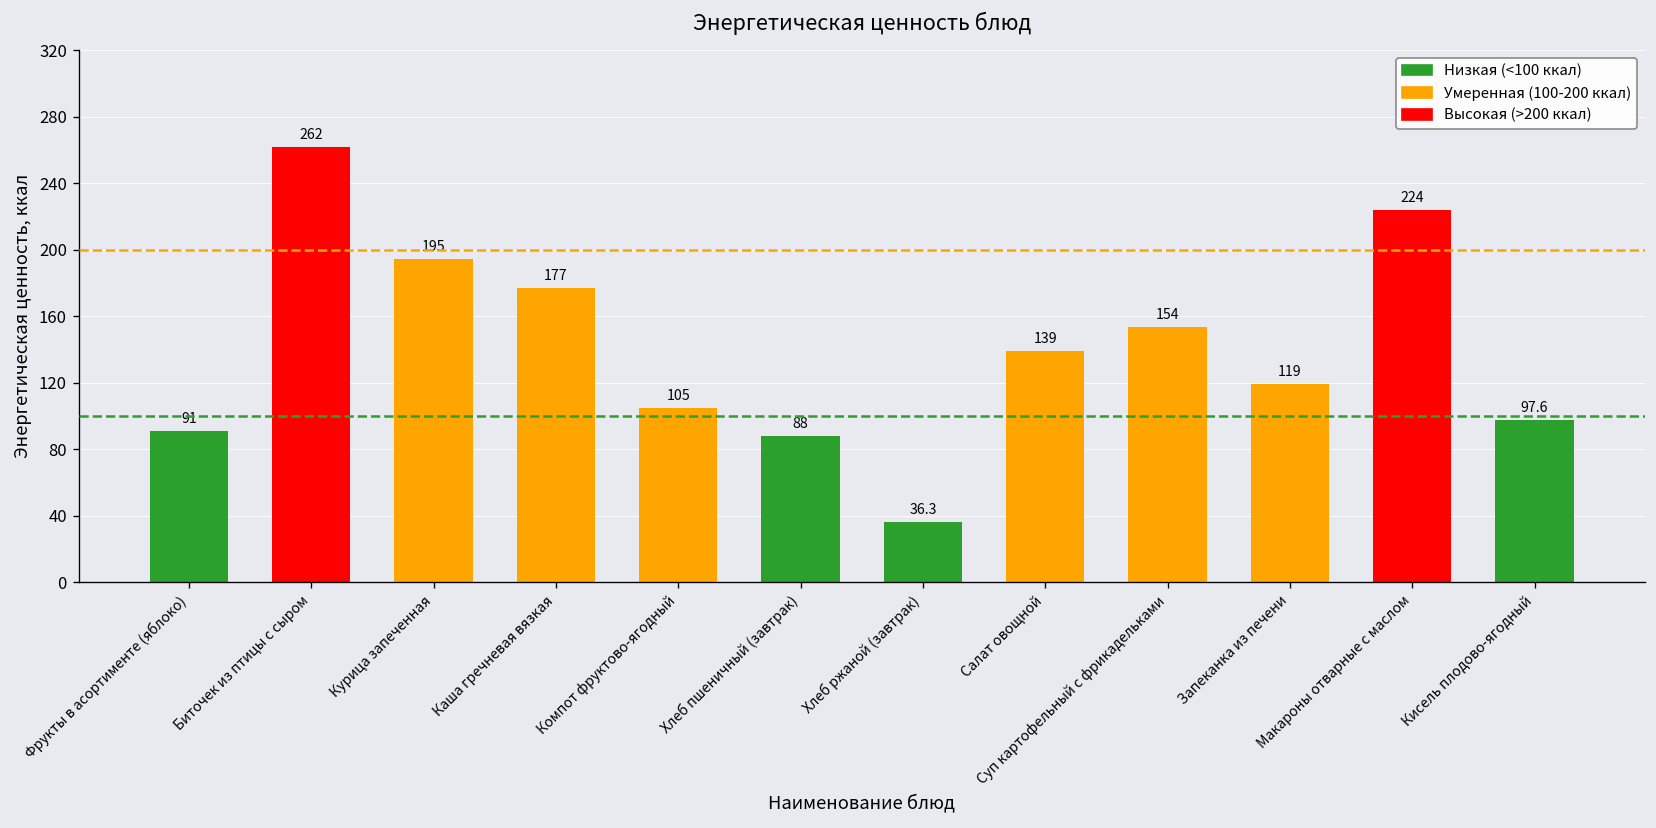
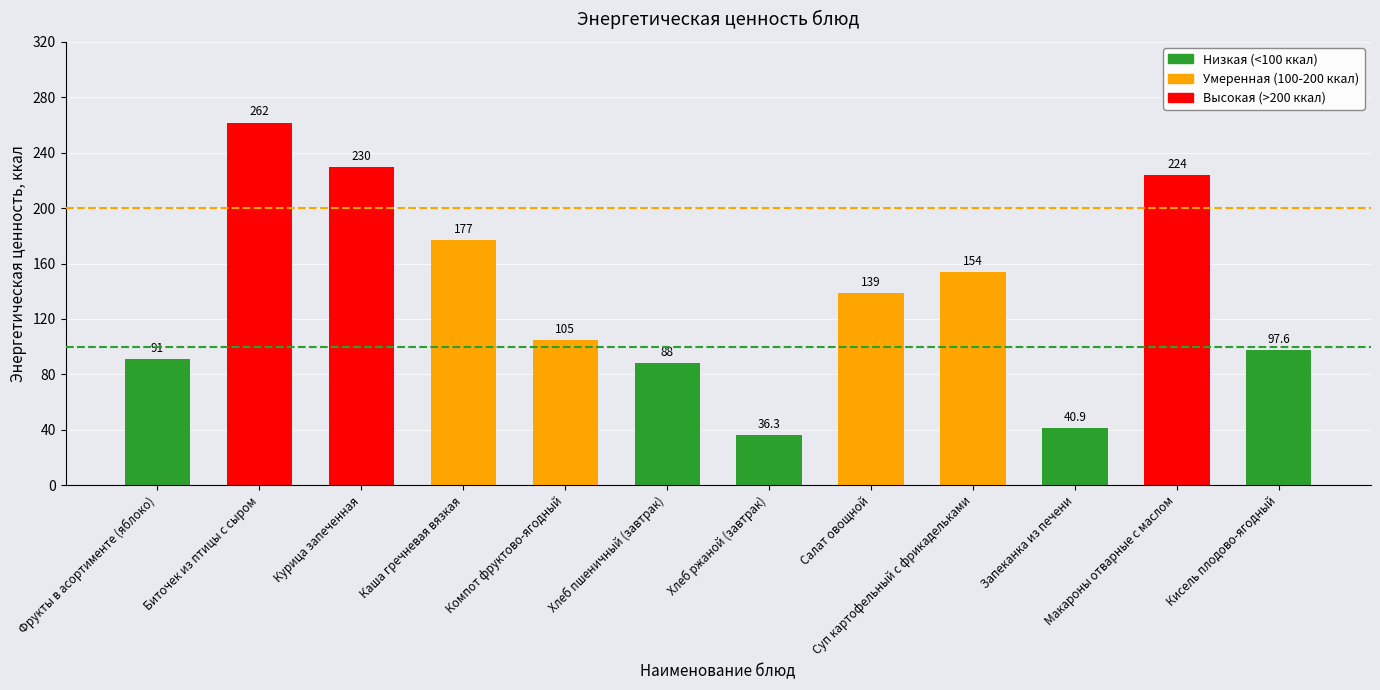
  {
    "Фрукты в асортименте (яблоко)": 91,
    "Биточек из птицы с сыром": 262,
-   "Курица запеченная": 195,
+   "Курица запеченная": 230,
    "Каша гречневая вязкая": 177,
    "Компот фруктово-ягодный": 105,
    "Хлеб пшеничный (завтрак)": 88,
    "Хлеб ржаной (завтрак)": 36.3,
    "Салат овощной": 139,
    "Суп картофельный с фрикадельками": 154,
-   "Запеканка из печени": 119,
+   "Запеканка из печени": 40.9,
    "Макароны отварные с маслом": 224,
    "Кисель плодово-ягодный": 97.6
  }
